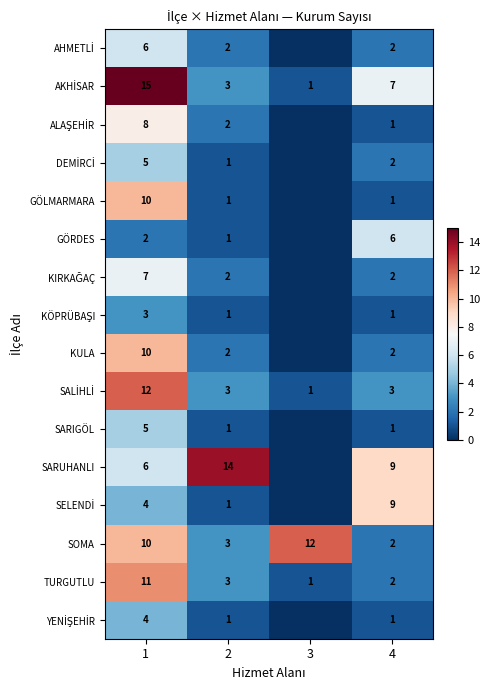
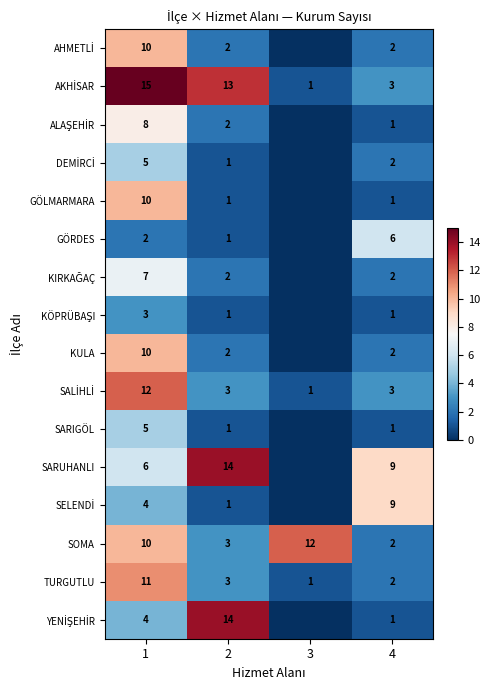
  {
    "AHMETLİ": {
-     "1": 6,
+     "1": 10,
      "2": 2,
      "4": 2
    },
    "AKHİSAR": {
      "1": 15,
-     "2": 3,
+     "2": 13,
      "3": 1,
-     "4": 7
+     "4": 3
    },
    "ALAŞEHİR": {
      "1": 8,
      "2": 2,
      "4": 1
    },
    "DEMİRCİ": {
      "1": 5,
      "2": 1,
      "4": 2
    },
    "GÖLMARMARA": {
      "1": 10,
      "2": 1,
      "4": 1
    },
    "GÖRDES": {
      "1": 2,
      "2": 1,
      "4": 6
    },
    "KIRKAĞAÇ": {
      "1": 7,
      "2": 2,
      "4": 2
    },
    "KÖPRÜBAŞI": {
      "1": 3,
      "2": 1,
      "4": 1
    },
    "KULA": {
      "1": 10,
      "2": 2,
      "4": 2
    },
    "SALİHLİ": {
      "1": 12,
      "2": 3,
      "3": 1,
      "4": 3
    },
    "SARIGÖL": {
      "1": 5,
      "2": 1,
      "4": 1
    },
    "SARUHANLI": {
      "1": 6,
      "2": 14,
      "4": 9
    },
    "SELENDİ": {
      "1": 4,
      "2": 1,
      "4": 9
    },
    "SOMA": {
      "1": 10,
      "2": 3,
      "3": 12,
      "4": 2
    },
    "TURGUTLU": {
      "1": 11,
      "2": 3,
      "3": 1,
      "4": 2
    },
    "YENİŞEHİR": {
      "1": 4,
-     "2": 1,
+     "2": 14,
      "4": 1
    }
  }
